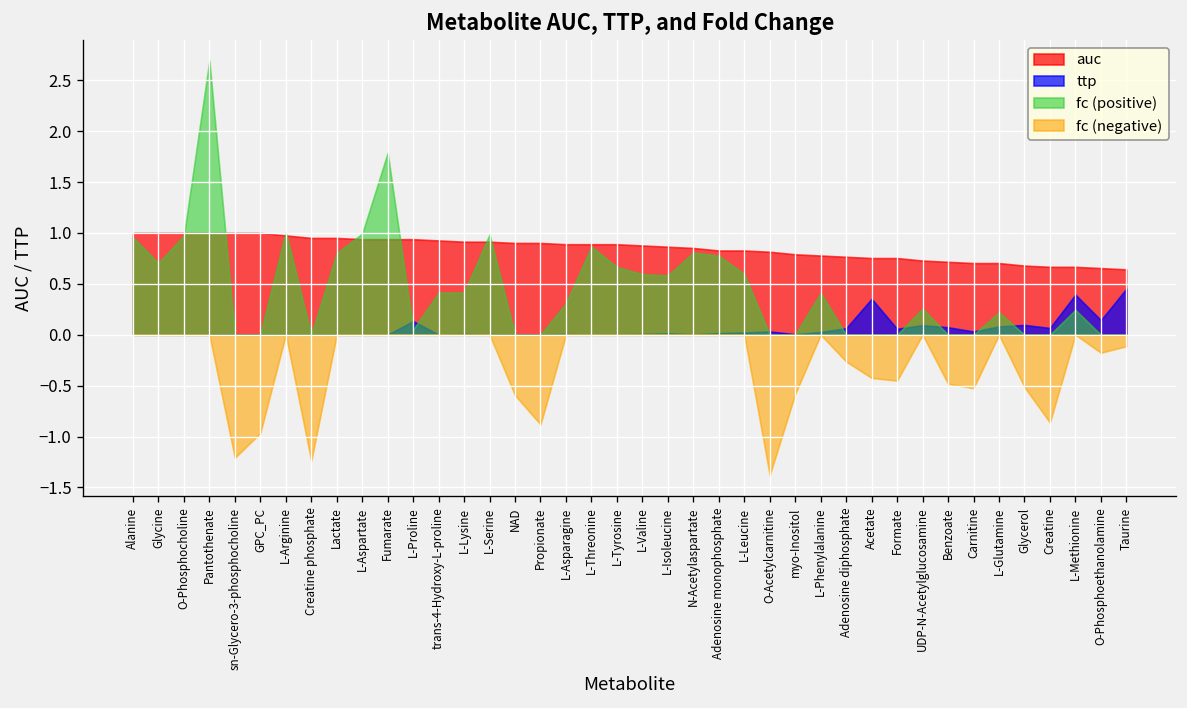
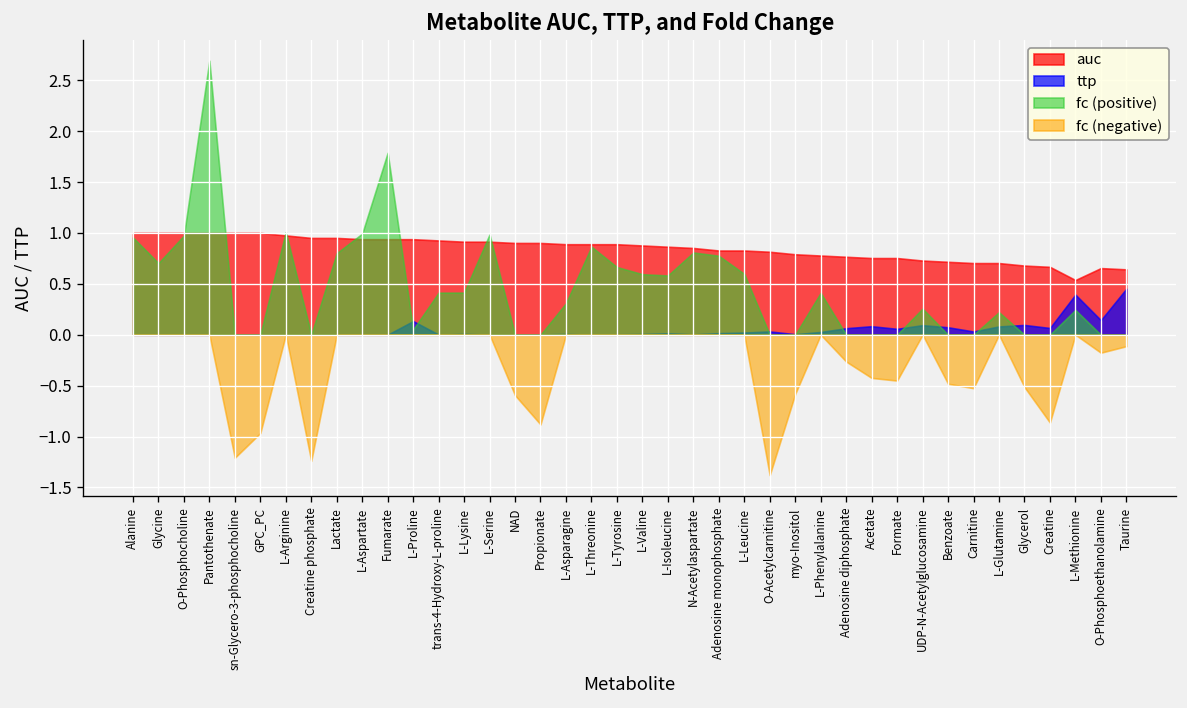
  {
    "auc": {
      "Alanine": 1.0,
      "Glycine": 1.0,
      "Pantothenate": 1.0,
      "sn-Glycero-3-phosphocholine": 1.0,
      "GPC_PC": 1.0,
      "L-Arginine": 1.0,
      "Creatine phosphate": 1.0,
      "Lactate": 1.0,
      "L-Aspartate": 0.9,
      "Fumarate": 0.9,
      "L-Proline": 0.9,
      "trans-4-Hydroxy-L-proline": 0.9,
      "L-Lysine": 0.9,
      "L-Serine": 0.9,
      "NAD": 0.9,
      "Propionate": 0.9,
      "L-Asparagine": 0.9,
      "L-Tyrosine": 0.9,
      "L-Valine": 0.9,
      "L-Isoleucine": 0.9,
      "N-Acetylaspartate": 0.9,
      "Adenosine monophosphate": 0.8,
      "L-Leucine": 0.8,
      "O-Acetylcarnitine": 0.8,
      "myo-Inositol": 0.8,
      "L-Phenylalanine": 0.8,
      "Adenosine diphosphate": 0.8,
      "Acetate": 0.8,
      "Formate": 0.8,
      "UDP-N-Acetylglucosamine": 0.7,
      "Benzoate": 0.7,
      "Carnitine": 0.7,
      "L-Glutamine": 0.7,
      "Glycerol": 0.7,
      "Creatine": 0.7,
-     "L-Methionine": 0.7,
+     "L-Methionine": 0.5,
      "O-Phosphoethanolamine": 0.7,
      "Taurine": 0.6
    },
    "ttp": {
      "L-Proline": 0.1,
      "O-Acetylcarnitine": 0.0,
      "Adenosine diphosphate": 0.1,
-     "Acetate": 0.4,
+     "Acetate": 0.1,
      "Formate": 0.1,
      "UDP-N-Acetylglucosamine": 0.1,
      "Benzoate": 0.1,
      "Carnitine": 0.0,
      "L-Glutamine": 0.1,
      "Glycerol": 0.1,
      "Creatine": 0.1,
      "L-Methionine": 0.4,
      "O-Phosphoethanolamine": 0.1,
      "Taurine": 0.5
    },
    "fc (positive)": {
      "Alanine": 1.0,
      "Glycine": 0.7,
      "Pantothenate": 2.7,
      "L-Arginine": 1.0,
      "Lactate": 0.8,
      "L-Aspartate": 1.0,
      "Fumarate": 1.8,
      "L-Proline": 0.1,
      "trans-4-Hydroxy-L-proline": 0.4,
      "L-Lysine": 0.4,
      "L-Serine": 1.0,
      "L-Asparagine": 0.3,
      "L-Tyrosine": 0.7,
      "L-Valine": 0.6,
      "L-Isoleucine": 0.6,
      "N-Acetylaspartate": 0.8,
      "Adenosine monophosphate": 0.8,
      "L-Leucine": 0.6,
      "L-Phenylalanine": 0.4,
      "UDP-N-Acetylglucosamine": 0.3,
      "L-Glutamine": 0.2,
      "L-Methionine": 0.2
    }
  }
